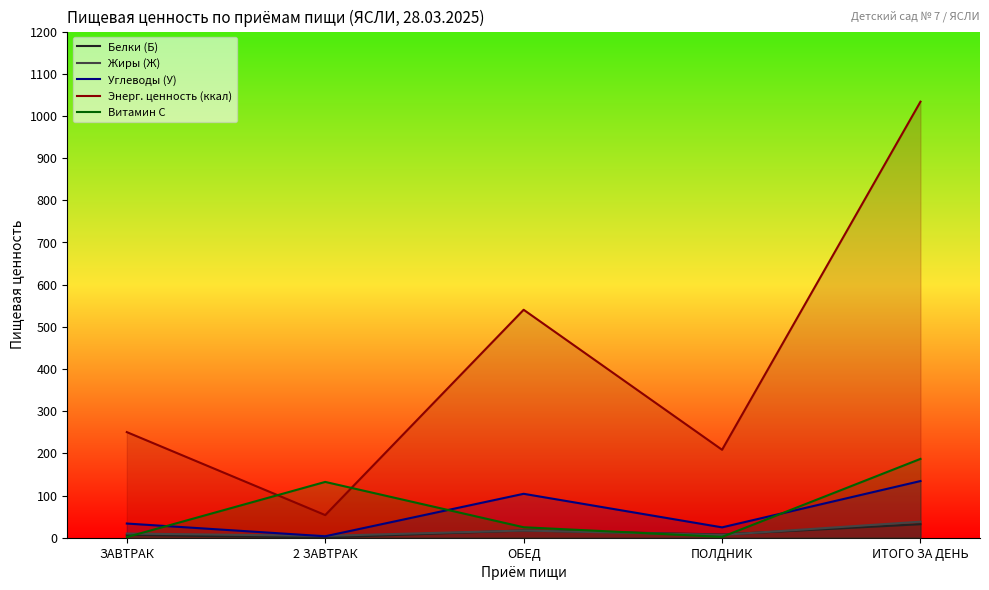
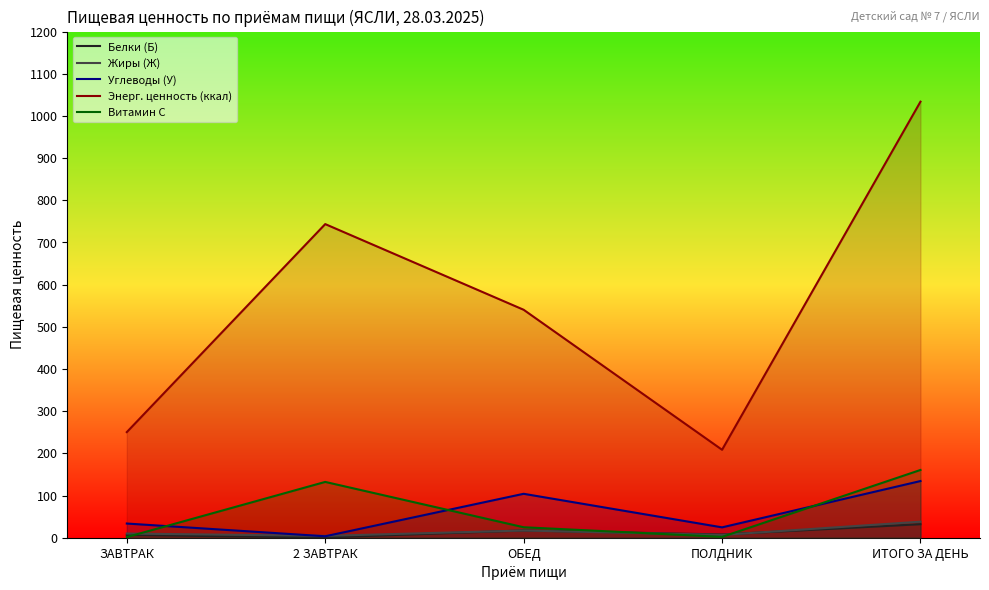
  {
    "Углеводы (У)": {
      "ЗАВТРАК": 30,
      "ОБЕД": 100,
      "ПОЛДНИК": 20,
      "ИТОГО ЗА ДЕНЬ": 130
    },
    "Энерг. ценность (ккал)": {
      "ЗАВТРАК": 250,
-     "2 ЗАВТРАК": 50,
+     "2 ЗАВТРАК": 740,
      "ОБЕД": 540,
      "ПОЛДНИК": 210,
      "ИТОГО ЗА ДЕНЬ": 1030
    },
    "Витамин С": {
      "2 ЗАВТРАК": 130,
      "ОБЕД": 20,
-     "ИТОГО ЗА ДЕНЬ": 190
+     "ИТОГО ЗА ДЕНЬ": 160
    }
  }
